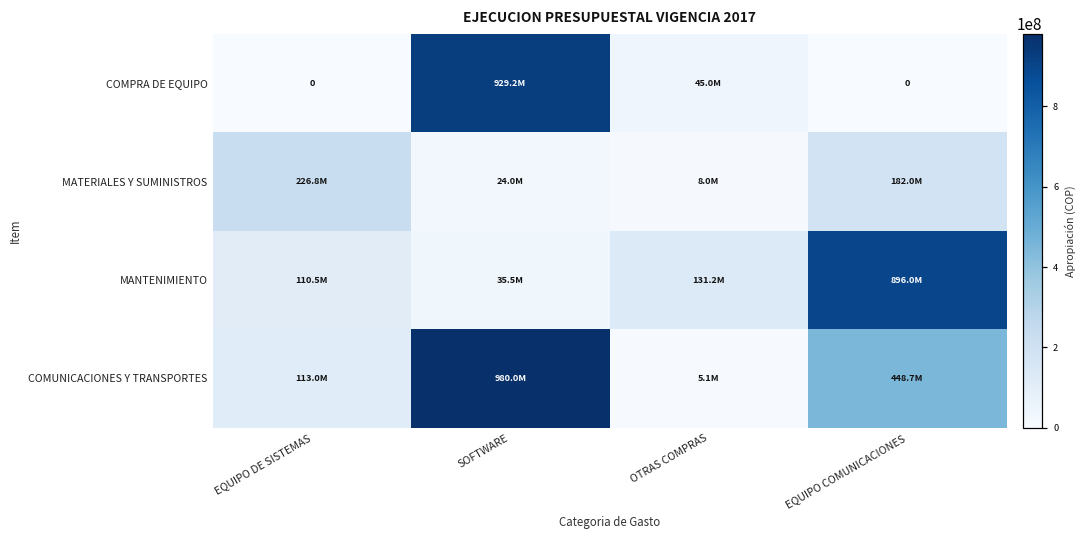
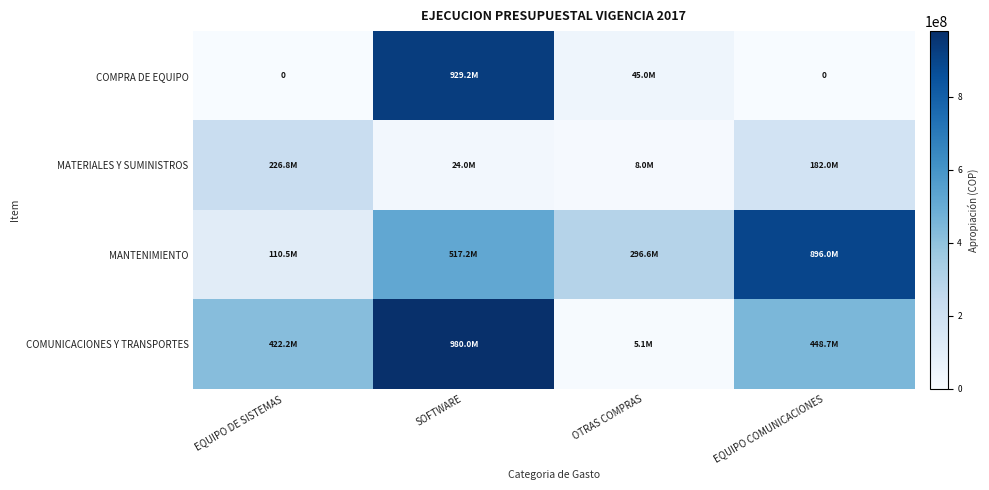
  {
    "COMPRA DE EQUIPO": {
      "EQUIPO DE SISTEMAS": "0",
      "SOFTWARE": "929.2M",
      "OTRAS COMPRAS": "45.0M",
      "EQUIPO COMUNICACIONES": "0"
    },
    "MATERIALES Y SUMINISTROS": {
      "EQUIPO DE SISTEMAS": "226.8M",
      "SOFTWARE": "24.0M",
      "OTRAS COMPRAS": "8.0M",
      "EQUIPO COMUNICACIONES": "182.0M"
    },
    "MANTENIMIENTO": {
      "EQUIPO DE SISTEMAS": "110.5M",
-     "SOFTWARE": "35.5M",
-     "OTRAS COMPRAS": "131.2M",
+     "SOFTWARE": "517.2M",
+     "OTRAS COMPRAS": "296.6M",
      "EQUIPO COMUNICACIONES": "896.0M"
    },
    "COMUNICACIONES Y TRANSPORTES": {
-     "EQUIPO DE SISTEMAS": "113.0M",
+     "EQUIPO DE SISTEMAS": "422.2M",
      "SOFTWARE": "980.0M",
      "OTRAS COMPRAS": "5.1M",
      "EQUIPO COMUNICACIONES": "448.7M"
    }
  }
